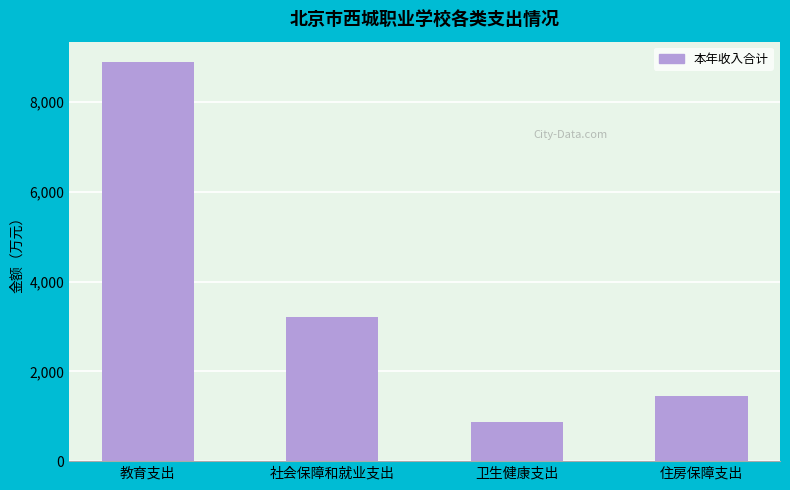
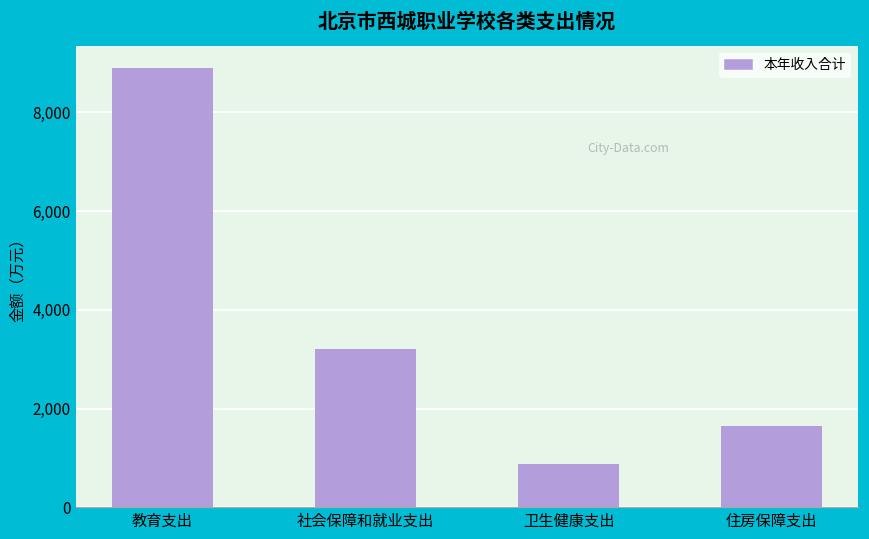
  {
    "教育支出": "8,900",
    "社会保障和就业支出": "3,200",
    "卫生健康支出": "900",
-   "住房保障支出": "1,500"
+   "住房保障支出": "1,700"
  }
